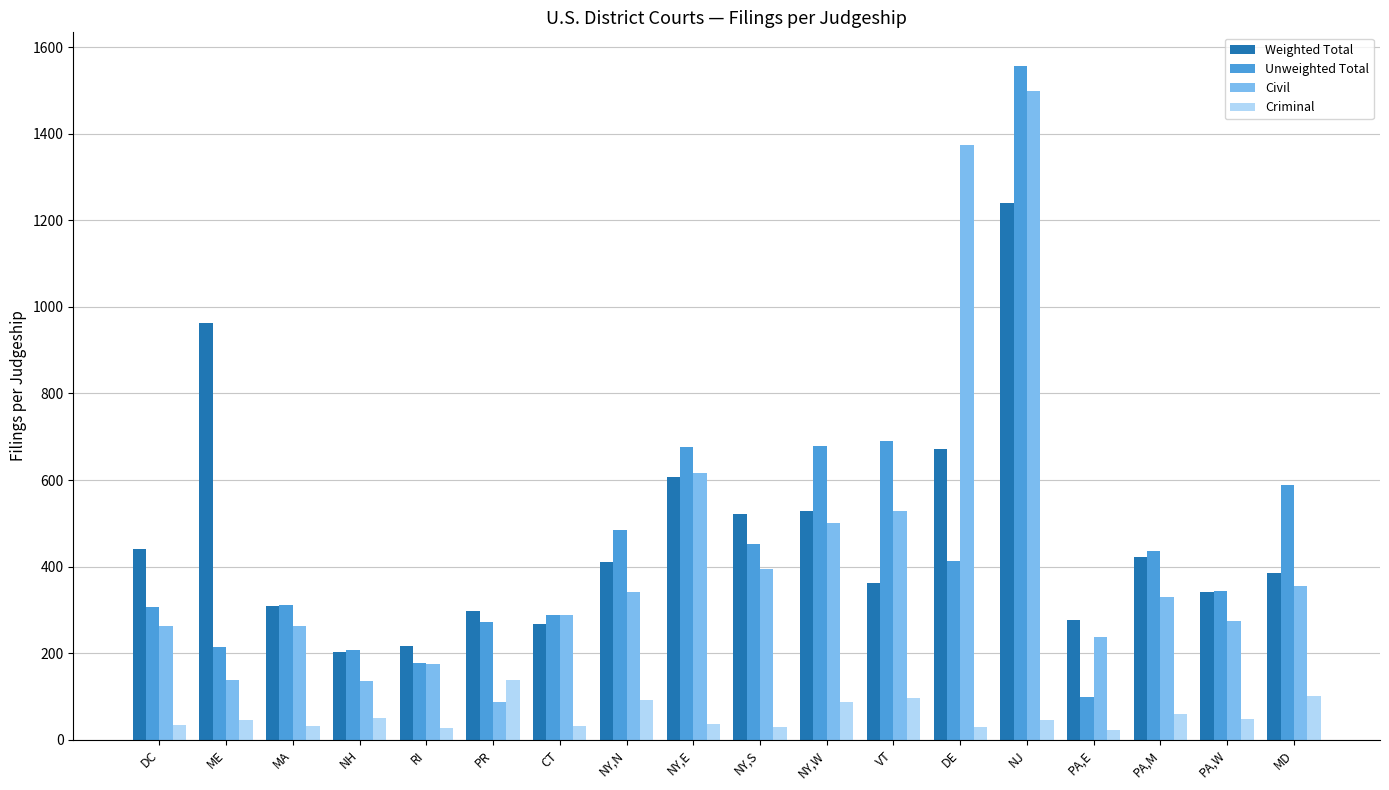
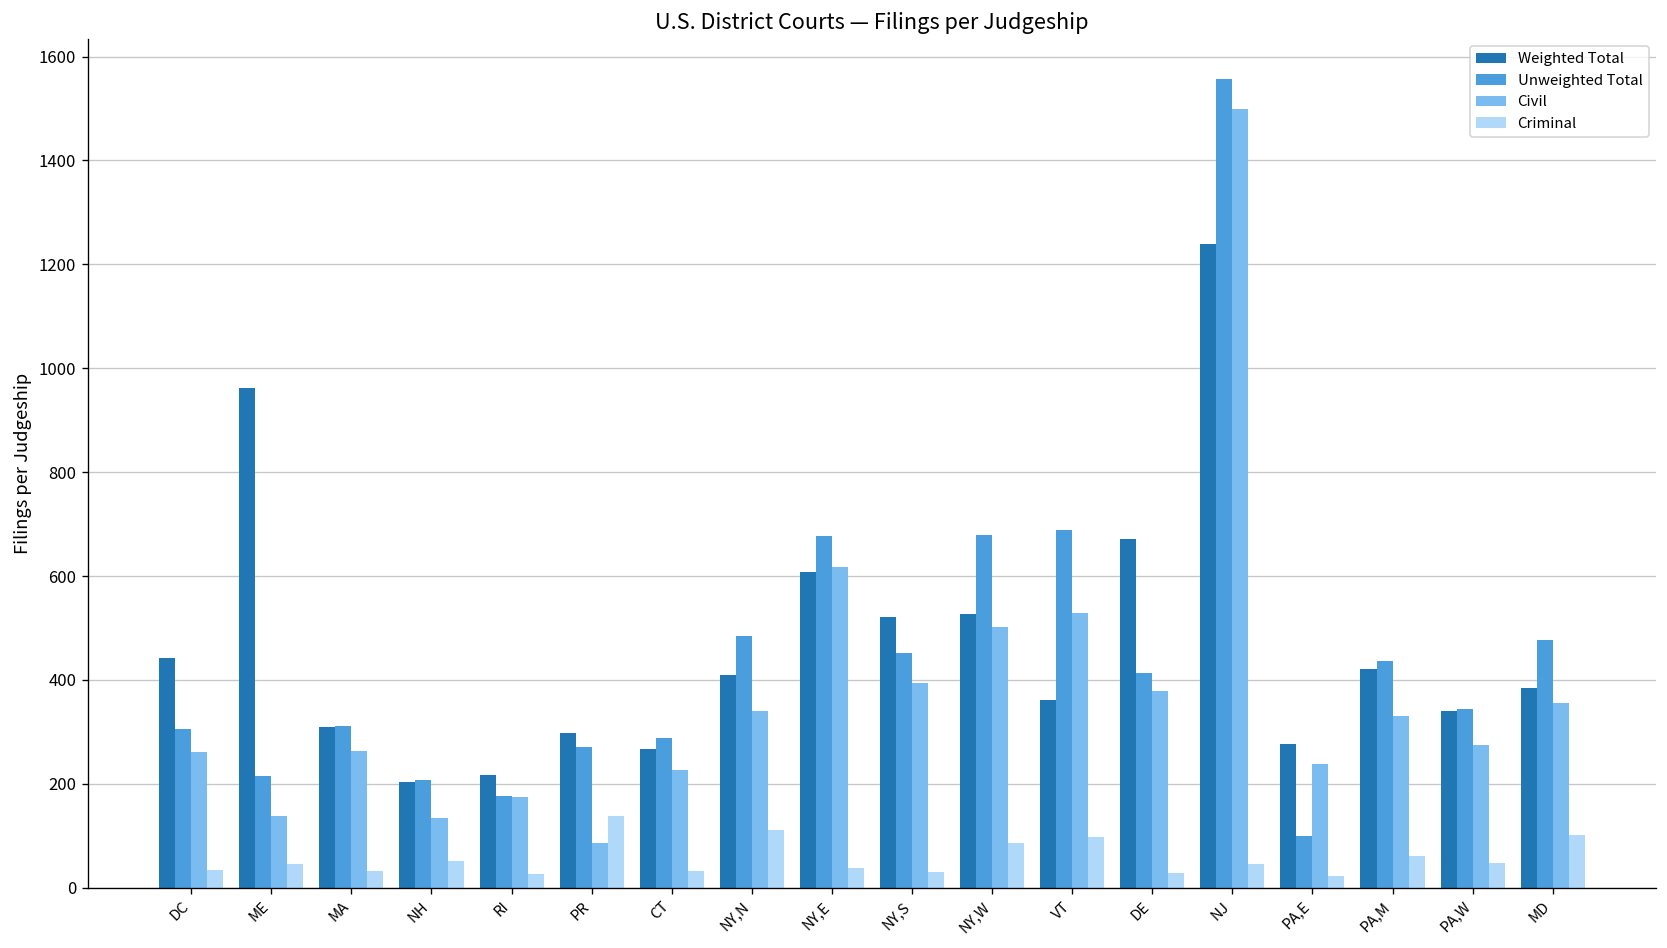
  {
    "Weighted Total": {
      "DC": 440,
      "ME": 960,
      "MA": 310,
      "NH": 200,
      "RI": 220,
      "PR": 300,
      "CT": 270,
      "NY,N": 410,
      "NY,E": 610,
      "NY,S": 520,
      "NY,W": 530,
      "VT": 360,
      "DE": 670,
      "NJ": 1240,
      "PA,E": 280,
      "PA,M": 420,
      "PA,W": 340,
      "MD": 390
    },
    "Unweighted Total": {
      "DC": 310,
      "ME": 210,
      "MA": 310,
      "NH": 210,
      "RI": 180,
      "PR": 270,
      "CT": 290,
      "NY,N": 480,
      "NY,E": 680,
      "NY,S": 450,
      "NY,W": 680,
      "VT": 690,
      "DE": 410,
      "NJ": 1560,
      "PA,E": 100,
      "PA,M": 440,
      "PA,W": 340,
-     "MD": 590
+     "MD": 480
    },
    "Civil": {
      "DC": 260,
      "ME": 140,
      "MA": 260,
      "NH": 130,
      "RI": 170,
      "PR": 90,
-     "CT": 290,
+     "CT": 230,
      "NY,N": 340,
      "NY,E": 620,
      "NY,S": 390,
      "NY,W": 500,
      "VT": 530,
-     "DE": 1370,
+     "DE": 380,
      "NJ": 1500,
      "PA,E": 240,
      "PA,M": 330,
      "PA,W": 280,
      "MD": 360
    },
    "Criminal": {
      "DC": 30,
      "ME": 50,
      "MA": 30,
      "NH": 50,
      "RI": 30,
      "PR": 140,
      "CT": 30,
-     "NY,N": 90,
+     "NY,N": 110,
      "NY,E": 40,
      "NY,S": 30,
      "NY,W": 90,
      "VT": 100,
      "DE": 30,
      "NJ": 50,
      "PA,E": 20,
      "PA,M": 60,
      "PA,W": 50,
      "MD": 100
    }
  }
